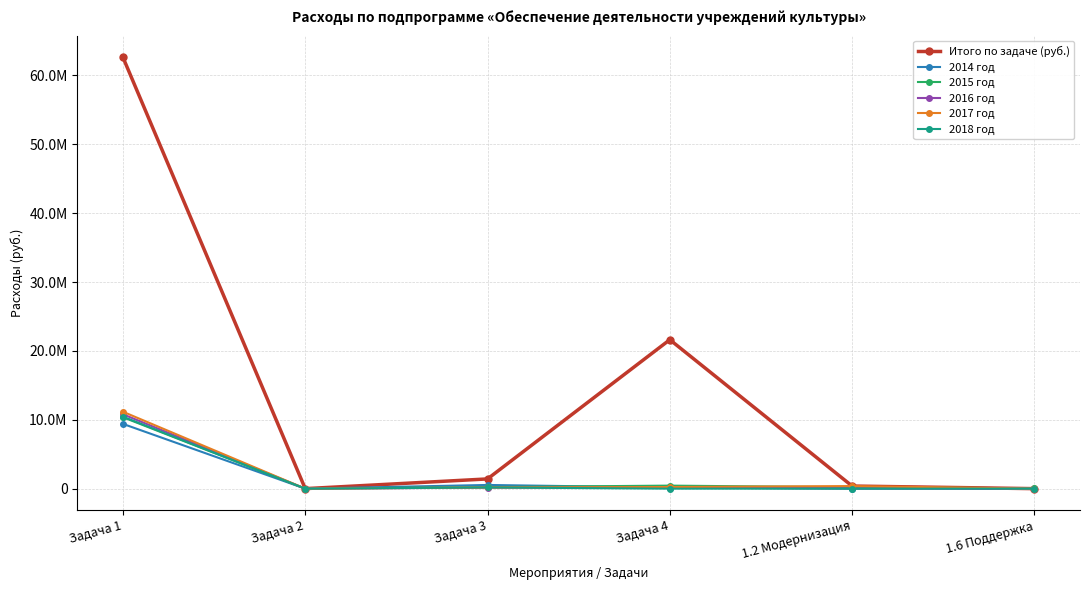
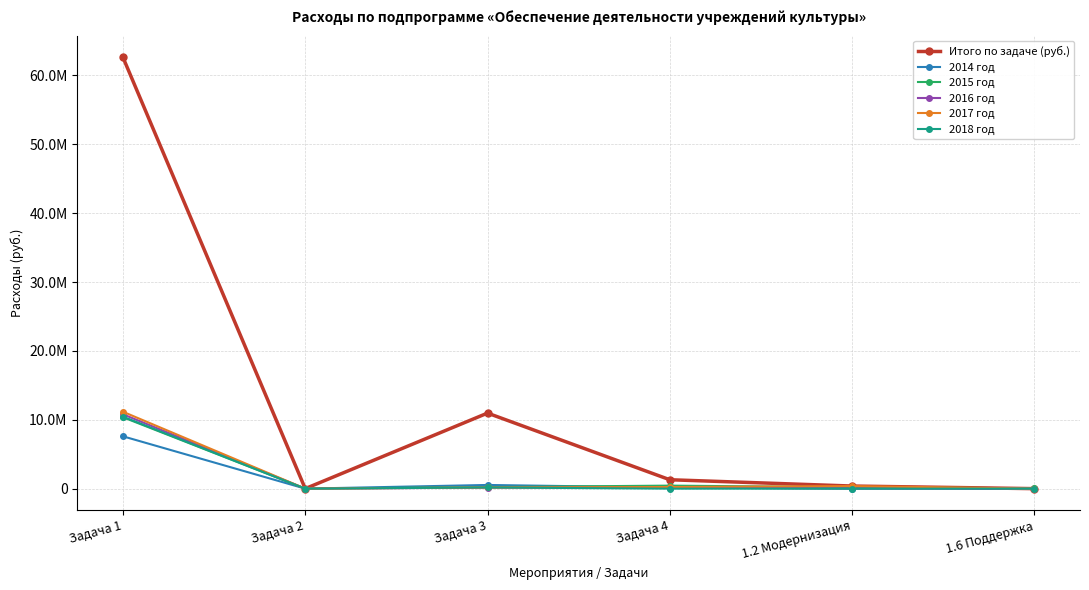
  {
    "Итого по задаче (руб.)": {
      "Задача 1": 63000000,
-     "Задача 3": 1000000,
-     "Задача 4": 22000000
+     "Задача 3": 11000000,
+     "Задача 4": 1000000
    },
    "2014 год": {
-     "Задача 1": 9000000
+     "Задача 1": 8000000
    },
    "2017 год": {
      "Задача 1": 11000000
    }
  }
